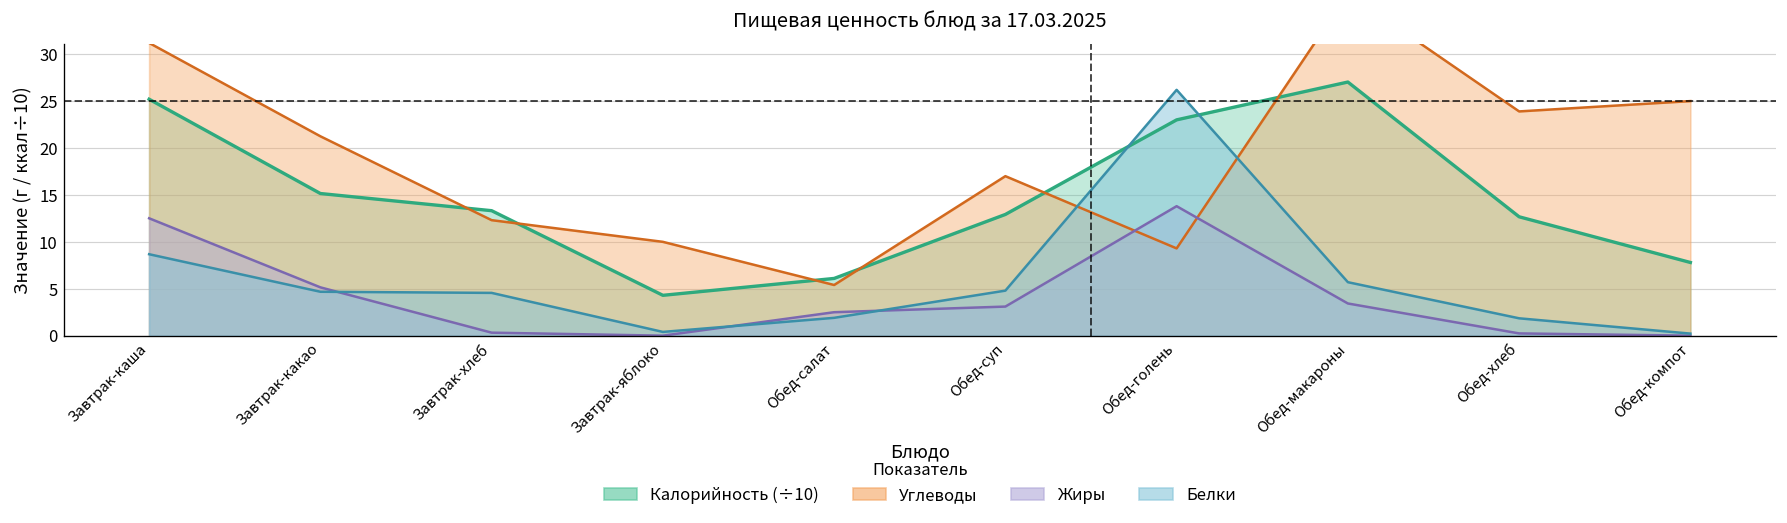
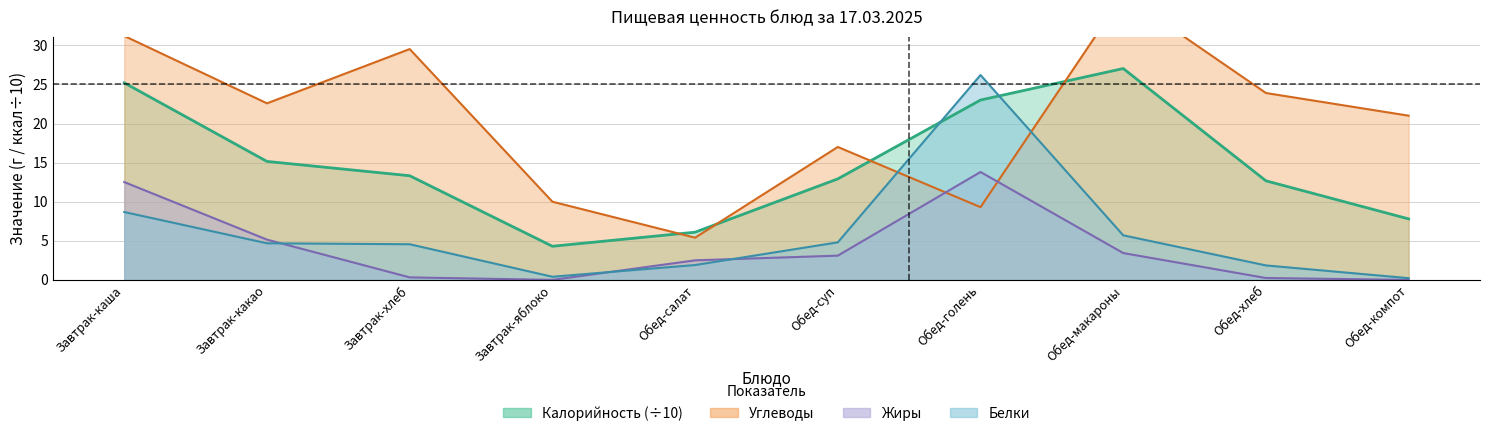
  {
    "Углеводы": {
      "Завтрак-каша": 31,
-     "Завтрак-какао": 21,
-     "Завтрак-хлеб": 12,
+     "Завтрак-какао": 23,
+     "Завтрак-хлеб": 30,
      "Завтрак-яблоко": 10,
      "Обед-салат": 5,
      "Обед-суп": 17,
      "Обед-голень": 9,
      "Обед-хлеб": 24,
-     "Обед-компот": 25
+     "Обед-компот": 21
    }
  }
